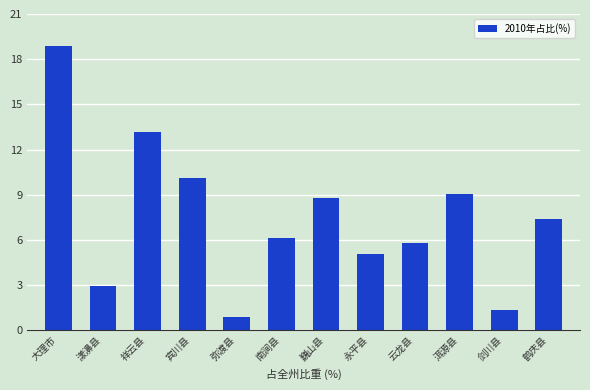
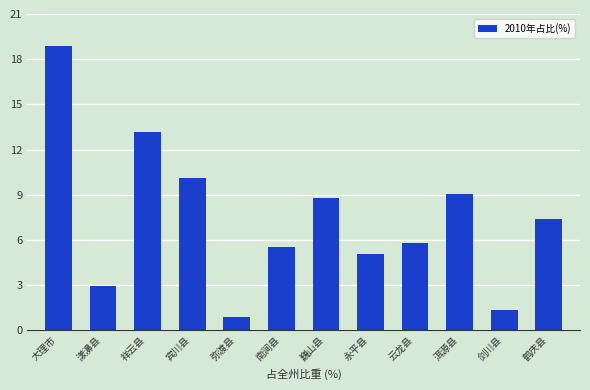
  {
    "大理市": 18.9,
    "漾濞县": 3.0,
    "祥云县": 13.2,
    "宾川县": 10.1,
    "弥渡县": 0.9,
-   "南涧县": 6.1,
+   "南涧县": 5.5,
    "巍山县": 8.8,
    "永平县": 5.1,
    "云龙县": 5.8,
    "洱源县": 9.0,
    "剑川县": 1.3,
    "鹤庆县": 7.4
  }
